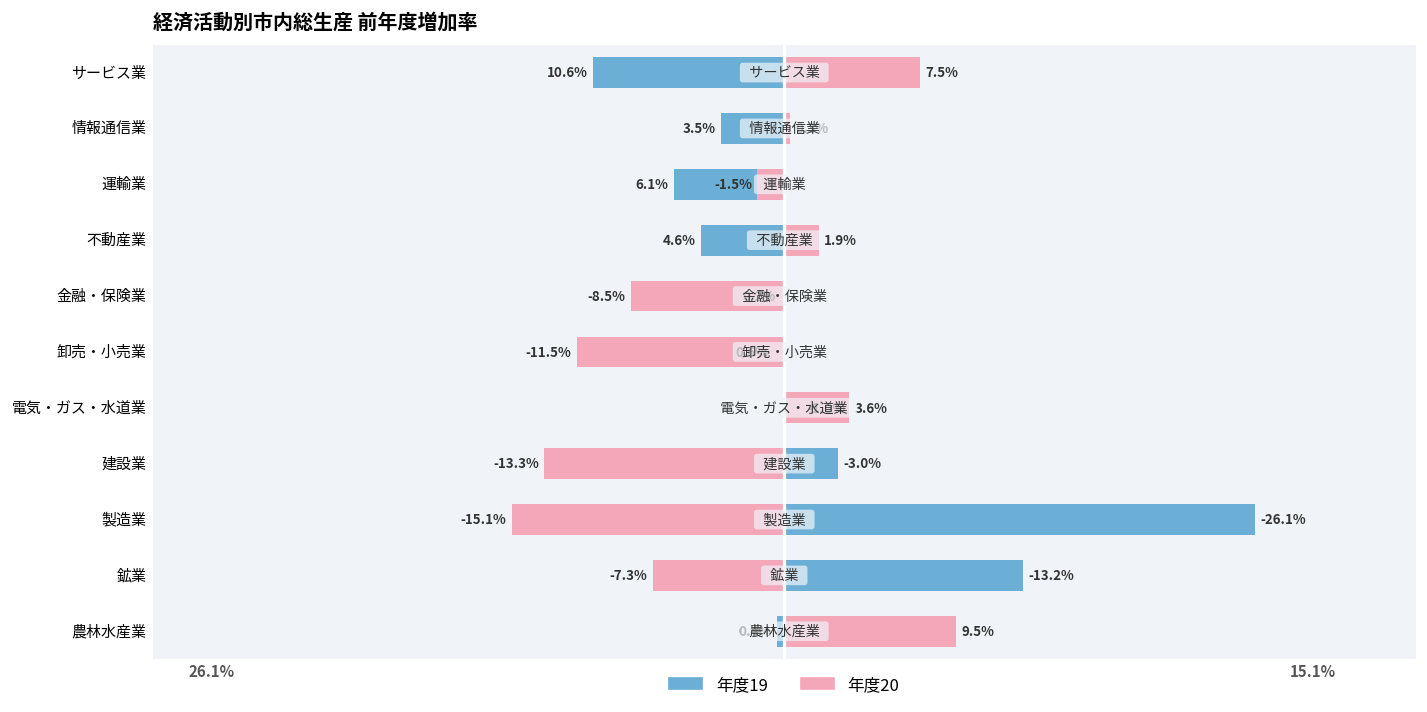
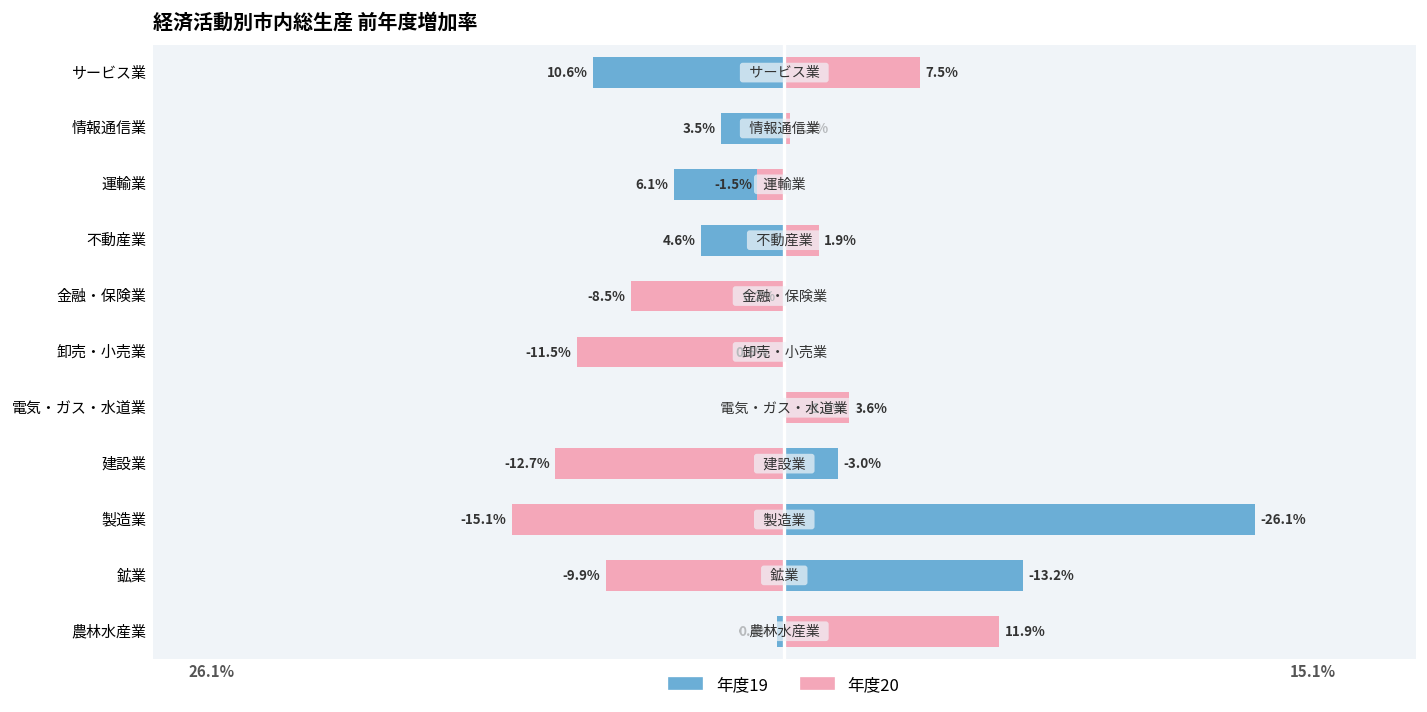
  {
    "年度20": {
      "サービス業": "7.5%",
      "金融・保険業": "-8.5%",
      "卸売・小売業": "-11.5%",
-     "建設業": "-13.3%",
+     "建設業": "-12.7%",
      "製造業": "-15.1%",
-     "鉱業": "-7.3%",
-     "農林水産業": "9.5%"
+     "鉱業": "-9.9%",
+     "農林水産業": "11.9%"
    }
  }
